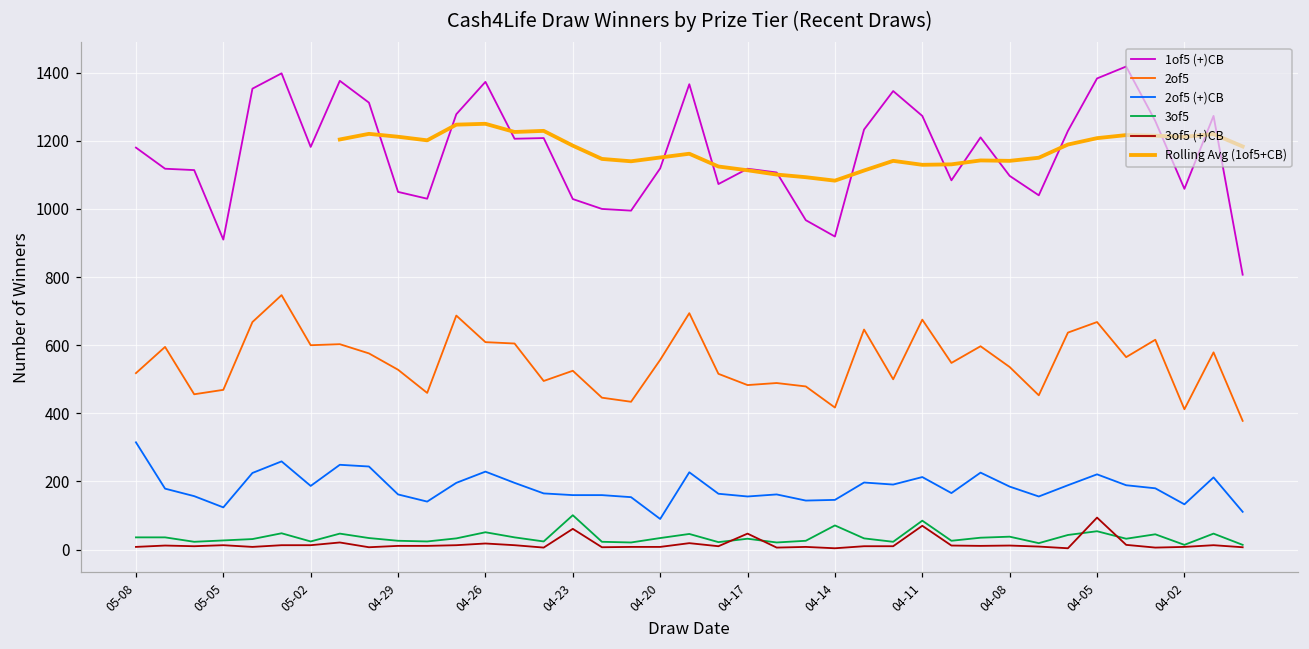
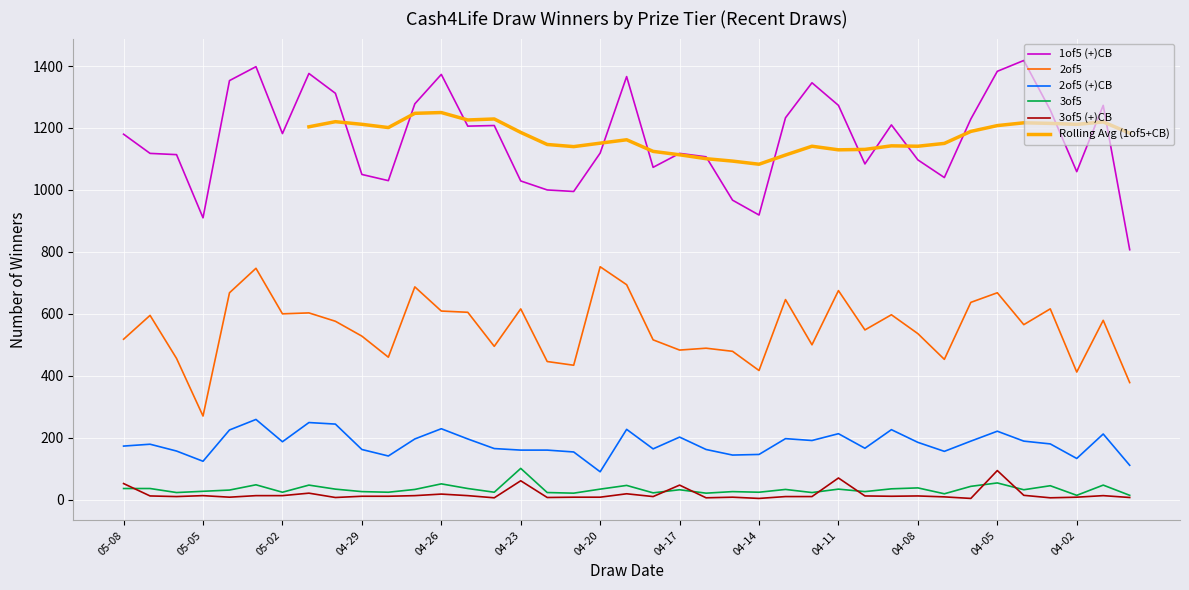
  {
    "1of5 (+)CB": {
      "05-08": 1180,
      "05-05": 910,
      "05-02": 1180,
      "04-29": 1050,
      "04-26": 1370,
      "04-23": 1030,
      "04-20": 1120,
      "04-14": 920,
      "04-11": 1270,
      "04-08": 1100,
      "04-05": 1380,
      "04-02": 1060
    },
    "2of5": {
      "05-08": 520,
-     "05-05": 470,
+     "05-05": 270,
      "05-02": 600,
      "04-29": 530,
      "04-26": 610,
-     "04-23": 530,
-     "04-20": 560,
+     "04-23": 620,
+     "04-20": 750,
      "04-17": 480,
      "04-14": 420,
      "04-11": 680,
      "04-08": 540,
      "04-05": 670,
      "04-02": 410
    },
    "2of5 (+)CB": {
-     "05-08": 320,
+     "05-08": 170,
      "05-05": 120,
      "05-02": 190,
      "04-29": 160,
      "04-26": 230,
      "04-23": 160,
      "04-20": 90,
-     "04-17": 160,
+     "04-17": 200,
      "04-14": 150,
      "04-11": 210,
      "04-08": 190,
      "04-05": 220,
      "04-02": 130
    },
    "3of5": {
      "05-08": 40,
      "05-05": 30,
      "05-02": 20,
      "04-29": 30,
      "04-26": 50,
      "04-23": 100,
      "04-20": 30,
      "04-17": 30,
-     "04-14": 70,
-     "04-11": 90,
+     "04-14": 20,
+     "04-11": 30,
      "04-08": 40,
      "04-05": 50
    },
    "3of5 (+)CB": {
-     "05-08": 10,
+     "05-08": 50,
      "05-05": 10,
      "05-02": 10,
      "04-29": 10,
      "04-26": 20,
      "04-23": 60,
      "04-20": 10,
      "04-17": 50,
      "04-14": 0,
      "04-11": 70,
      "04-08": 10,
      "04-05": 90
    },
    "Rolling Avg (1of5+CB)": {
      "04-29": 1210,
      "04-26": 1250,
      "04-23": 1190,
      "04-20": 1150,
      "04-14": 1080,
      "04-11": 1130,
      "04-08": 1140,
      "04-05": 1210
    }
  }
